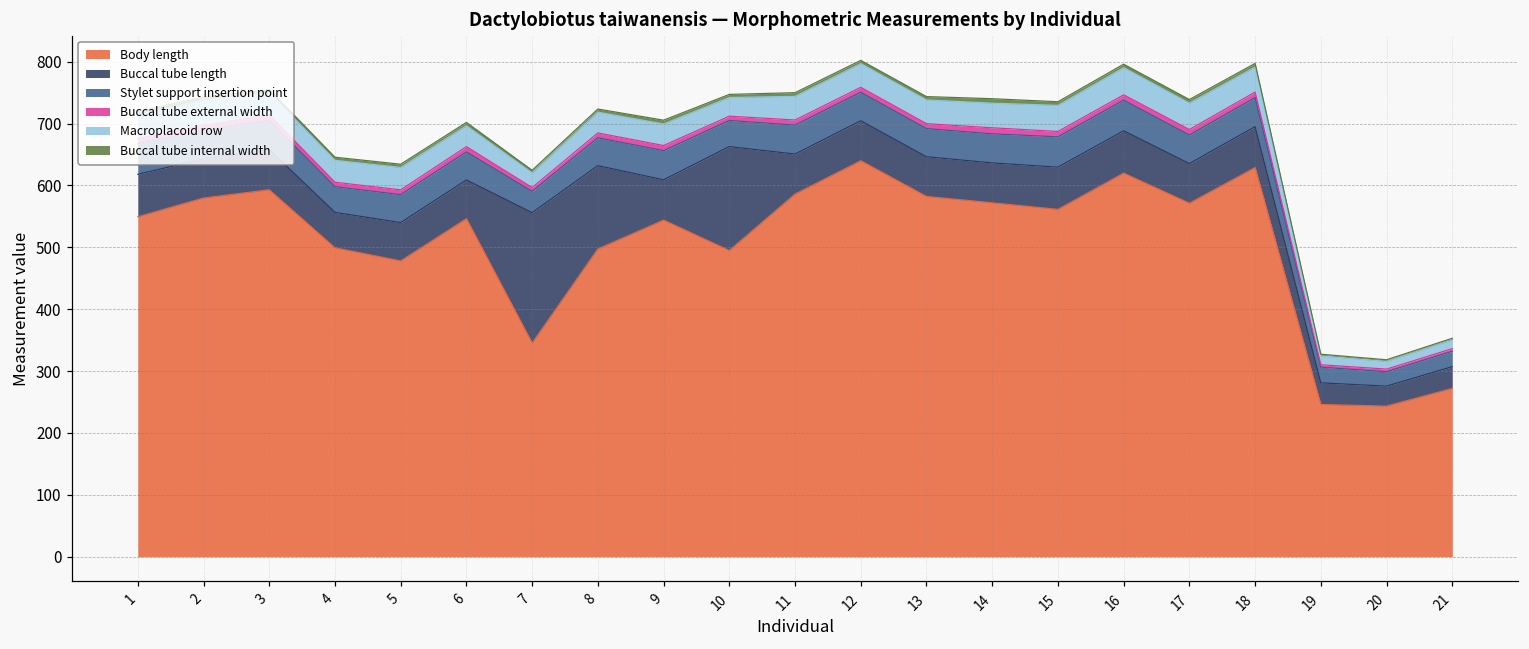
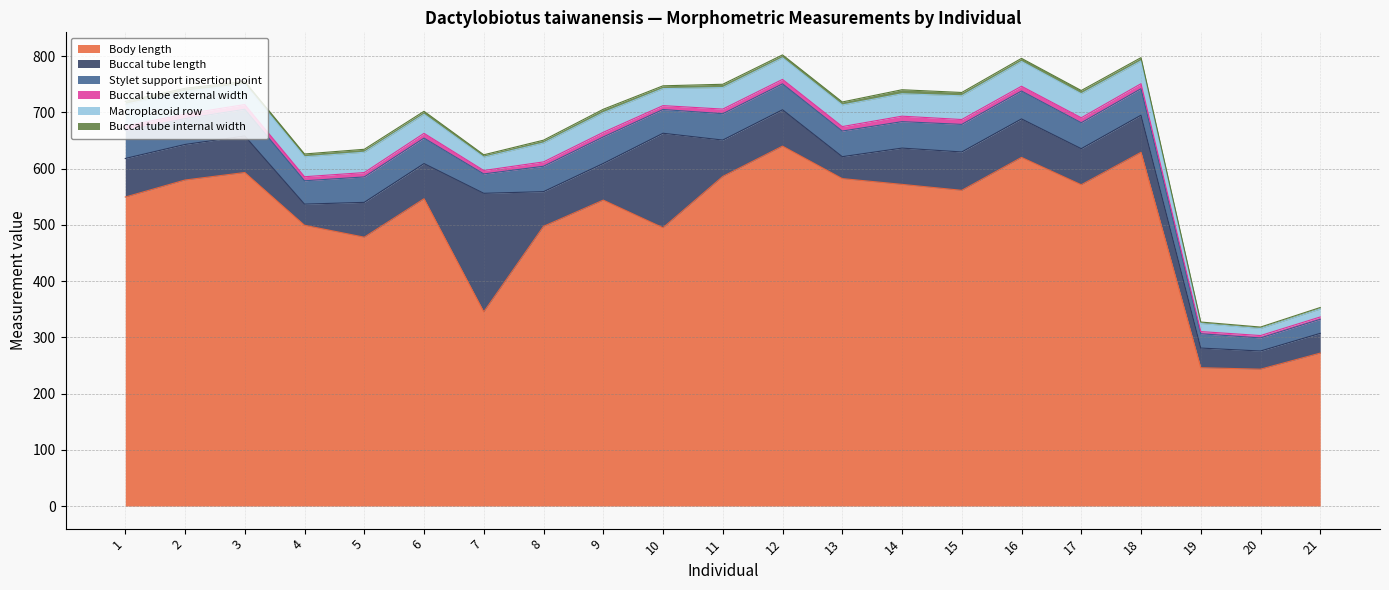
  {
    "Body length": {
      "1": 550,
      "2": 580,
      "3": 590,
      "4": 500,
      "5": 480,
      "6": 550,
      "7": 350,
      "8": 500,
      "9": 540,
      "10": 490,
      "11": 590,
      "12": 640,
      "13": 580,
      "14": 570,
      "15": 560,
      "16": 620,
      "17": 570,
      "18": 630,
      "19": 250,
      "20": 240,
      "21": 270
    },
    "Buccal tube length": {
      "1": 70,
      "2": 60,
-     "4": 60,
+     "4": 40,
      "5": 60,
      "6": 60,
      "7": 210,
-     "8": 130,
+     "8": 60,
      "9": 70,
      "10": 170,
      "11": 60,
      "12": 60,
-     "13": 60,
+     "13": 40,
      "14": 60,
      "15": 70,
      "16": 70,
      "17": 60,
      "18": 70,
      "19": 30,
      "20": 30,
      "21": 40
    },
    "Stylet support insertion point": {
      "4": 40,
      "5": 50,
      "6": 50,
      "7": 30,
      "8": 50,
      "9": 50,
      "10": 40,
      "11": 50,
      "12": 50,
      "13": 50,
      "14": 50,
      "15": 50,
      "16": 50,
      "17": 50,
      "18": 50
    },
    "Buccal tube external width": {
      "4": 10,
      "5": 10,
      "6": 10,
      "7": 10,
      "8": 10,
      "9": 10,
      "10": 10,
      "11": 10,
      "12": 10,
      "13": 10,
      "14": 10,
      "15": 10,
      "16": 10,
      "17": 10,
      "18": 10
    },
    "Macroplacoid row": {
      "4": 40,
      "5": 40,
      "6": 30,
      "8": 30,
      "9": 30,
      "10": 30,
      "11": 40,
      "12": 40,
      "13": 40,
      "14": 40,
      "15": 40,
      "16": 40,
      "17": 40,
      "18": 40
    },
    "Buccal tube internal width": {
      "4": 0,
      "5": 10,
      "6": 10,
      "8": 10,
      "9": 10,
      "10": 10,
      "11": 10,
      "12": 10,
      "13": 10,
      "14": 10,
      "15": 10,
      "16": 10,
      "17": 10,
      "18": 10
    }
  }
